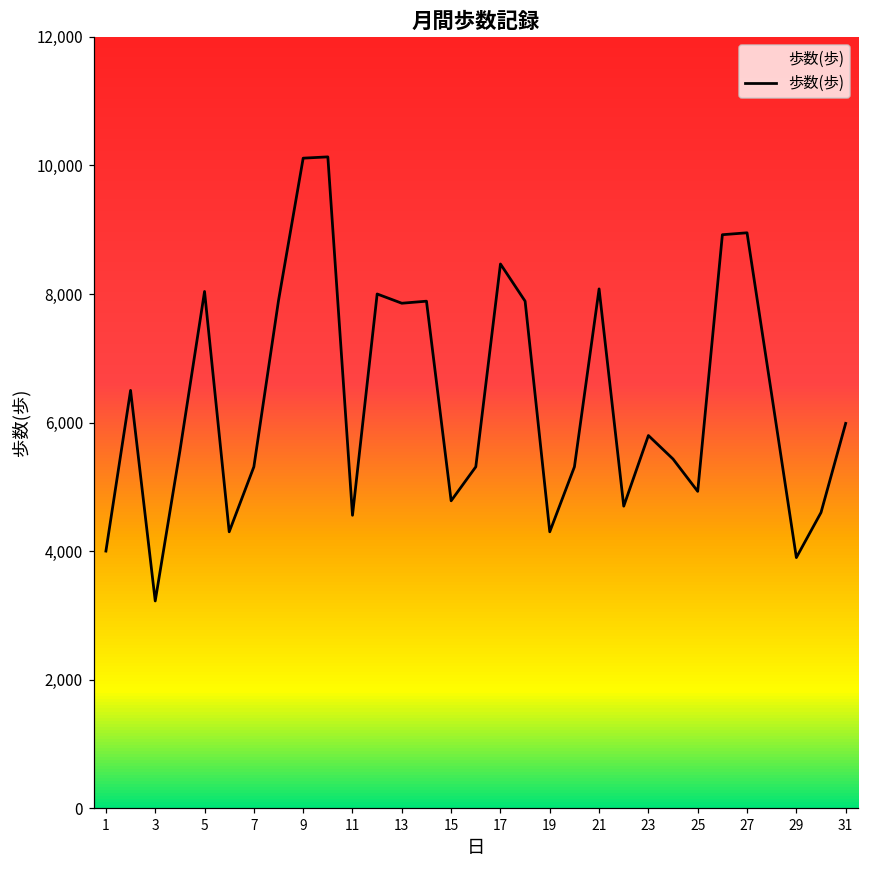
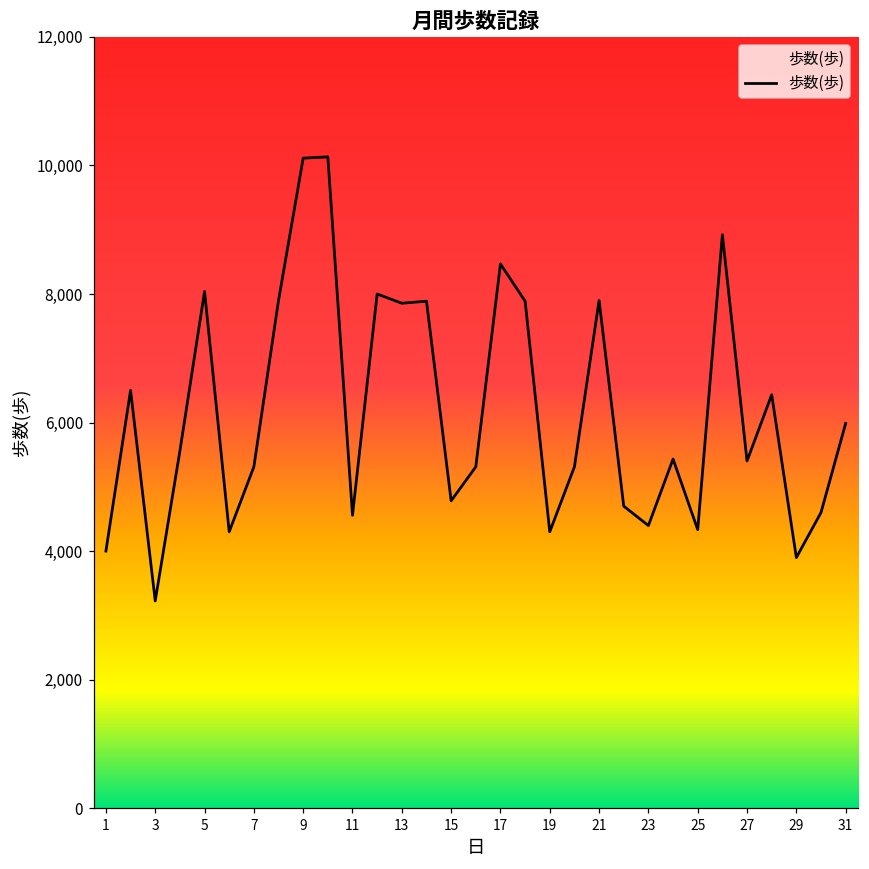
  {
    "1": "4,000",
    "3": "3,200",
    "5": "8,000",
    "7": "5,300",
    "9": "10,100",
    "11": "4,600",
    "13": "7,900",
    "15": "4,800",
    "17": "8,500",
    "19": "4,300",
-   "21": "8,100",
-   "23": "5,800",
-   "25": "4,900",
-   "27": "9,000",
+   "21": "7,900",
+   "23": "4,400",
+   "25": "4,300",
+   "27": "5,400",
    "29": "3,900",
    "31": "6,000"
  }
